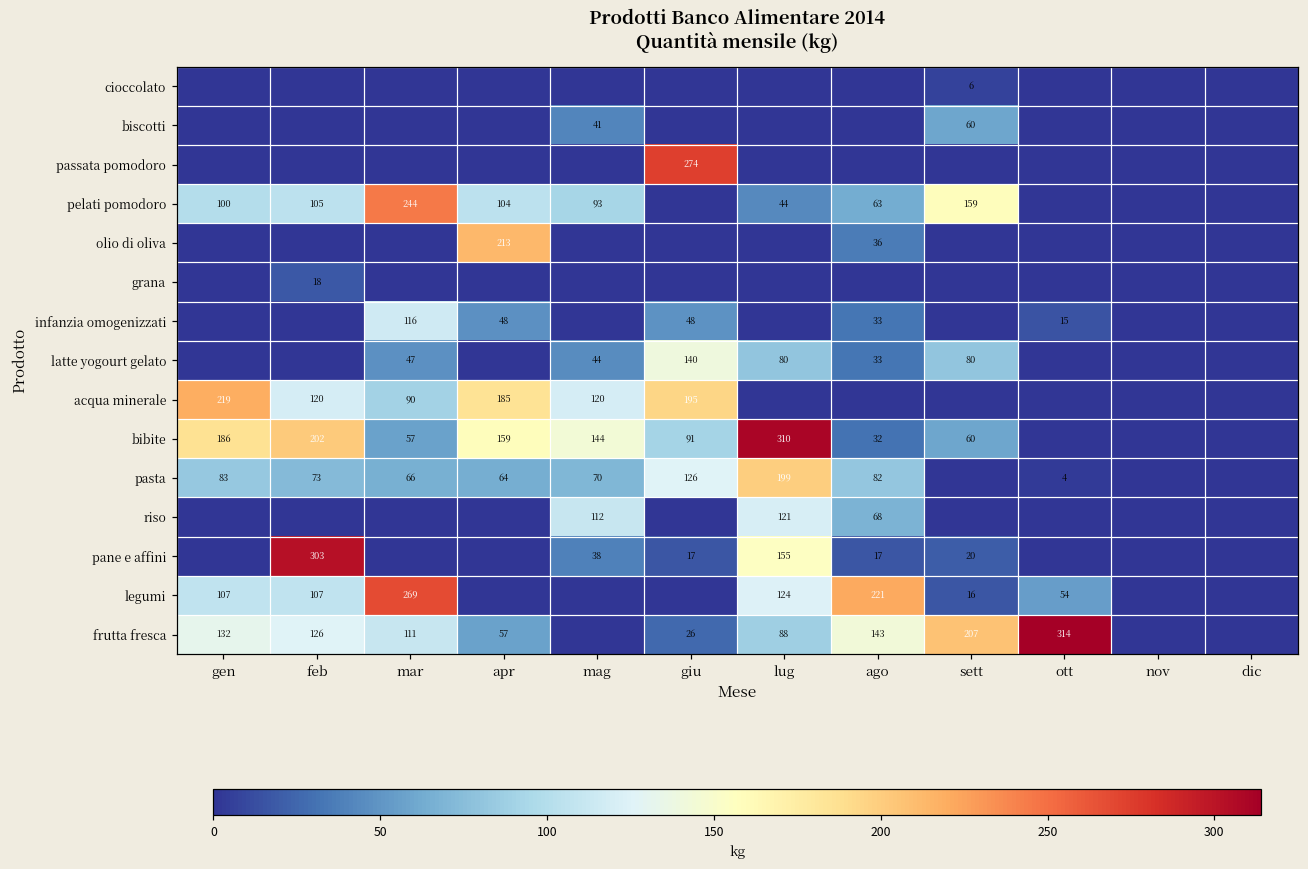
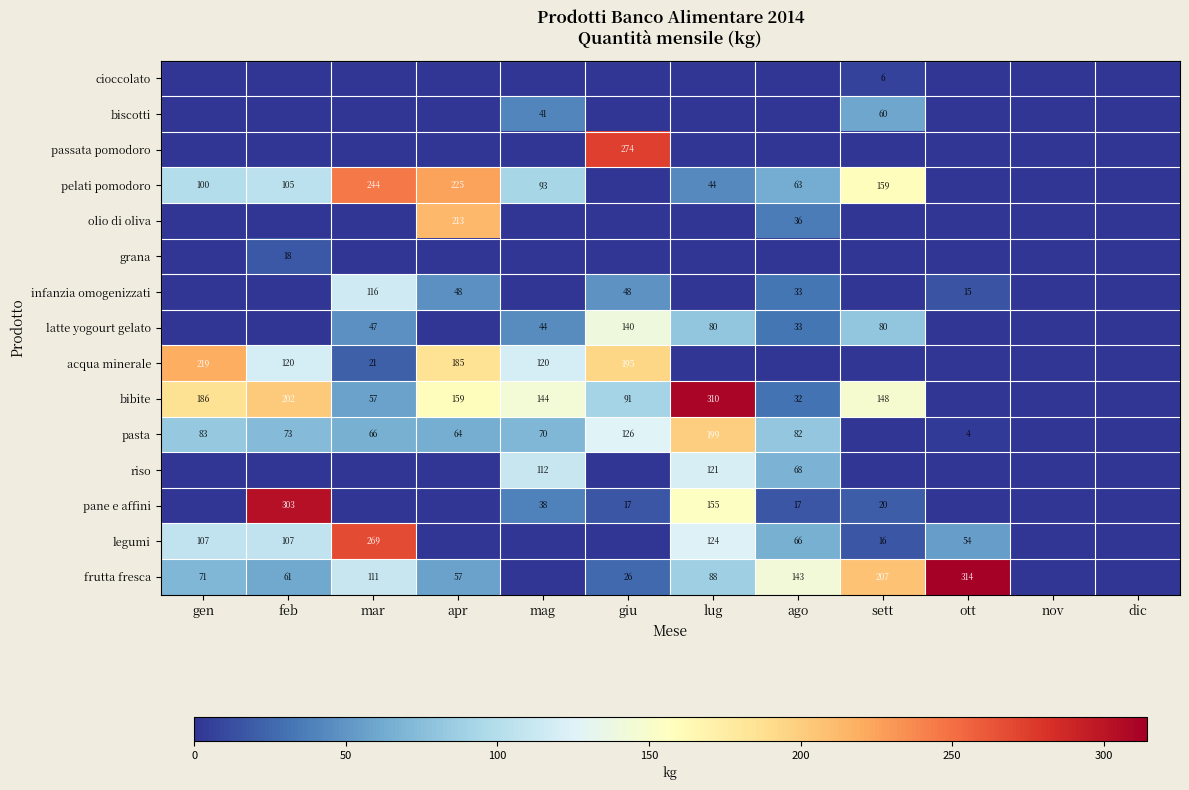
  {
    "cioccolato": {
      "sett": 6
    },
    "biscotti": {
      "mag": 41,
      "sett": 60
    },
    "passata pomodoro": {
      "giu": 274
    },
    "pelati pomodoro": {
      "gen": 100,
      "feb": 105,
      "mar": 244,
-     "apr": 104,
+     "apr": 225,
      "mag": 93,
      "lug": 44,
      "ago": 63,
      "sett": 159
    },
    "olio di oliva": {
      "apr": 213,
      "ago": 36
    },
    "grana": {
      "feb": 18
    },
    "infanzia omogenizzati": {
      "mar": 116,
      "apr": 48,
      "giu": 48,
      "ago": 33,
      "ott": 15
    },
    "latte yogourt gelato": {
      "mar": 47,
      "mag": 44,
      "giu": 140,
      "lug": 80,
      "ago": 33,
      "sett": 80
    },
    "acqua minerale": {
      "gen": 219,
      "feb": 120,
-     "mar": 90,
+     "mar": 21,
      "apr": 185,
      "mag": 120,
      "giu": 195
    },
    "bibite": {
      "gen": 186,
      "feb": 202,
      "mar": 57,
      "apr": 159,
      "mag": 144,
      "giu": 91,
      "lug": 310,
      "ago": 32,
-     "sett": 60
+     "sett": 148
    },
    "pasta": {
      "gen": 83,
      "feb": 73,
      "mar": 66,
      "apr": 64,
      "mag": 70,
      "giu": 126,
      "lug": 199,
      "ago": 82,
      "ott": 4
    },
    "riso": {
      "mag": 112,
      "lug": 121,
      "ago": 68
    },
    "pane e affini": {
      "feb": 303,
      "mag": 38,
      "giu": 17,
      "lug": 155,
      "ago": 17,
      "sett": 20
    },
    "legumi": {
      "gen": 107,
      "feb": 107,
      "mar": 269,
      "lug": 124,
-     "ago": 221,
+     "ago": 66,
      "sett": 16,
      "ott": 54
    },
    "frutta fresca": {
-     "gen": 132,
-     "feb": 126,
+     "gen": 71,
+     "feb": 61,
      "mar": 111,
      "apr": 57,
      "giu": 26,
      "lug": 88,
      "ago": 143,
      "sett": 207,
      "ott": 314
    }
  }
